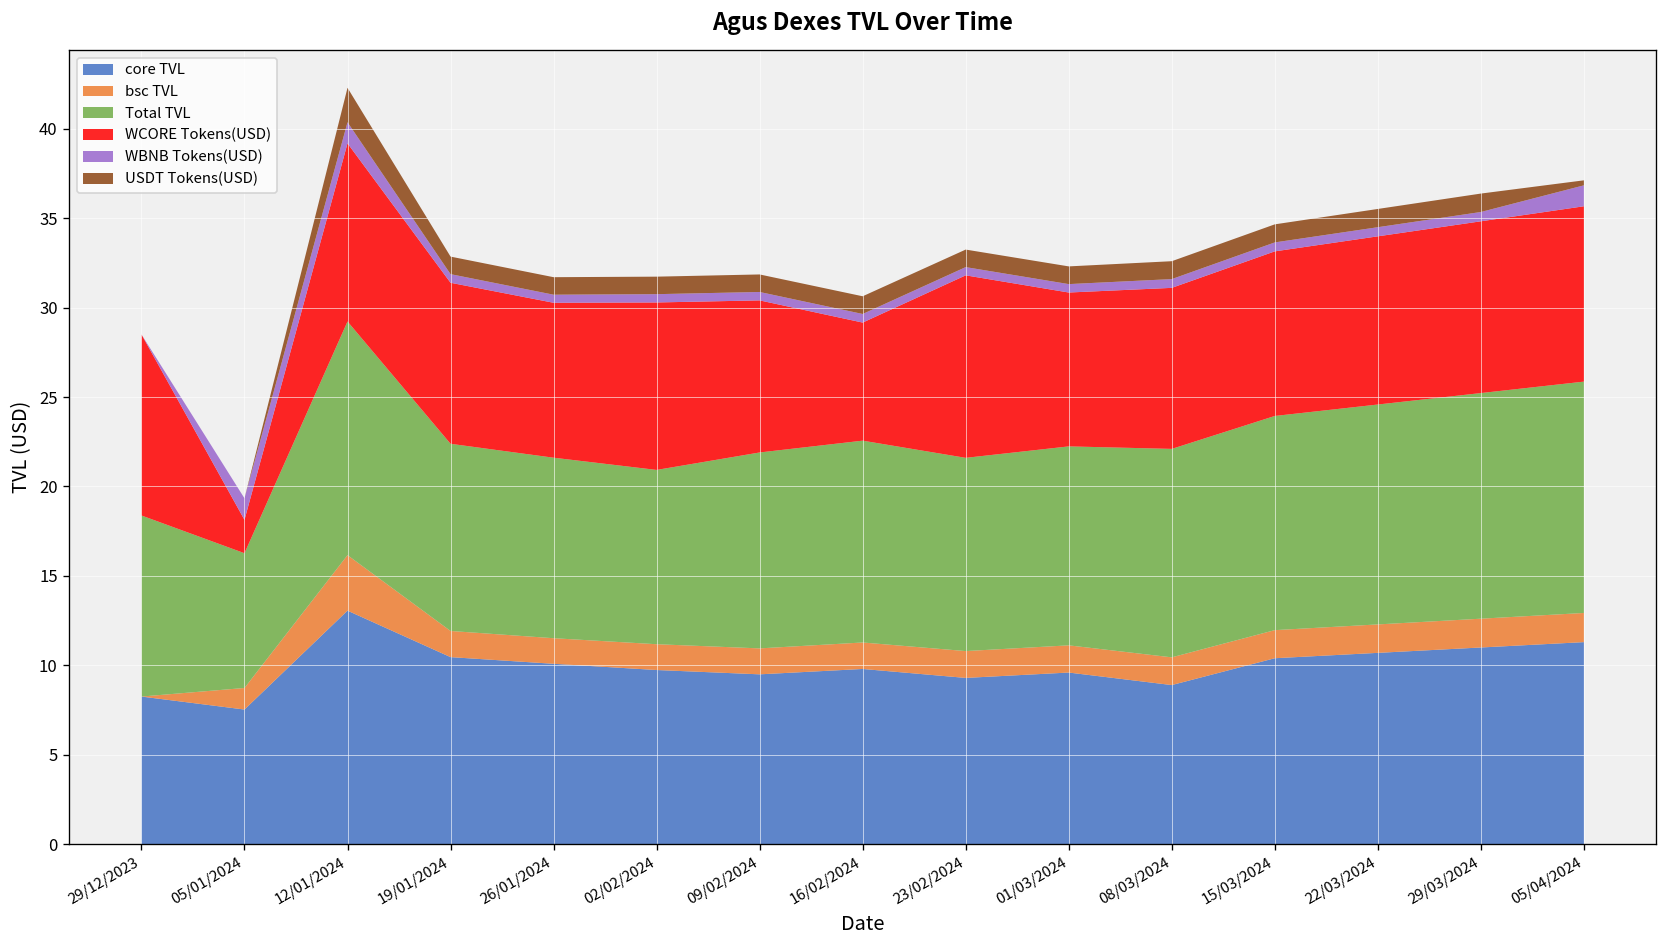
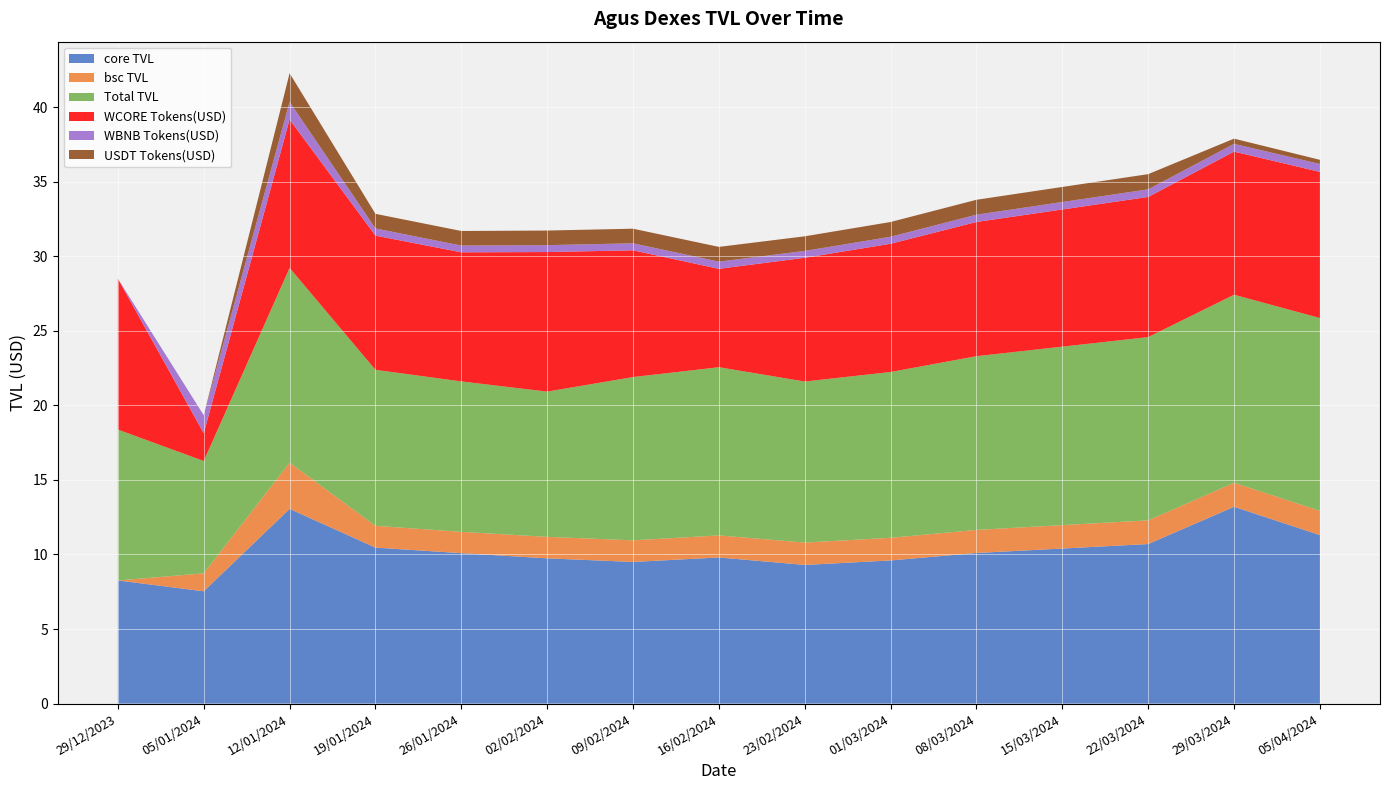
  {
    "core TVL": {
      "05/01/2024": 7.5,
      "12/01/2024": 13.1,
      "19/01/2024": 10.5,
      "26/01/2024": 10.1,
      "02/02/2024": 9.7,
      "09/02/2024": 9.5,
      "16/02/2024": 9.8,
      "23/02/2024": 9.3,
      "01/03/2024": 9.6,
-     "08/03/2024": 8.9,
+     "08/03/2024": 10.1,
      "15/03/2024": 10.4,
      "22/03/2024": 10.7,
-     "29/03/2024": 11.0,
+     "29/03/2024": 13.2,
      "05/04/2024": 11.3
    },
    "bsc TVL": {
      "05/01/2024": 1.2,
      "12/01/2024": 3.1,
      "19/01/2024": 1.5,
      "26/01/2024": 1.4,
      "02/02/2024": 1.4,
      "09/02/2024": 1.4,
      "16/02/2024": 1.5,
      "23/02/2024": 1.5,
      "01/03/2024": 1.5,
      "08/03/2024": 1.6,
      "15/03/2024": 1.6,
      "22/03/2024": 1.6,
      "29/03/2024": 1.6,
      "05/04/2024": 1.6
    },
    "Total TVL": {
      "29/12/2023": 10.1,
      "05/01/2024": 7.5,
      "12/01/2024": 13.1,
      "19/01/2024": 10.5,
      "26/01/2024": 10.1,
      "02/02/2024": 9.7,
      "09/02/2024": 11.0,
      "16/02/2024": 11.3,
      "23/02/2024": 10.8,
      "01/03/2024": 11.1,
      "08/03/2024": 11.7,
      "15/03/2024": 12.0,
      "22/03/2024": 12.3,
      "29/03/2024": 12.6,
      "05/04/2024": 12.9
    },
    "WCORE Tokens(USD)": {
      "05/01/2024": 1.9,
      "12/01/2024": 10.0,
      "19/01/2024": 9.0,
      "26/01/2024": 8.7,
      "02/02/2024": 9.4,
      "09/02/2024": 8.5,
      "16/02/2024": 6.6,
-     "23/02/2024": 10.2,
+     "23/02/2024": 8.3,
      "01/03/2024": 8.6,
      "08/03/2024": 9.0,
      "15/03/2024": 9.2,
      "22/03/2024": 9.4,
      "29/03/2024": 9.6,
      "05/04/2024": 9.8
    },
    "WBNB Tokens(USD)": {
      "12/01/2024": 1.2,
      "19/01/2024": 0.5,
      "26/01/2024": 0.5,
      "02/02/2024": 0.5,
      "09/02/2024": 0.5,
      "16/02/2024": 0.5,
      "23/02/2024": 0.5,
      "01/03/2024": 0.5,
      "08/03/2024": 0.5,
      "15/03/2024": 0.5,
      "22/03/2024": 0.5,
      "29/03/2024": 0.5,
-     "05/04/2024": 1.2
+     "05/04/2024": 0.5
    },
    "USDT Tokens(USD)": {
      "12/01/2024": 1.9,
      "19/01/2024": 1.0,
      "26/01/2024": 1.0,
      "02/02/2024": 1.0,
      "09/02/2024": 1.0,
      "16/02/2024": 1.0,
      "23/02/2024": 1.0,
      "01/03/2024": 1.0,
      "08/03/2024": 1.0,
      "15/03/2024": 1.0,
      "22/03/2024": 1.0,
-     "29/03/2024": 1.0,
+     "29/03/2024": 0.4,
      "05/04/2024": 0.3
    }
  }
